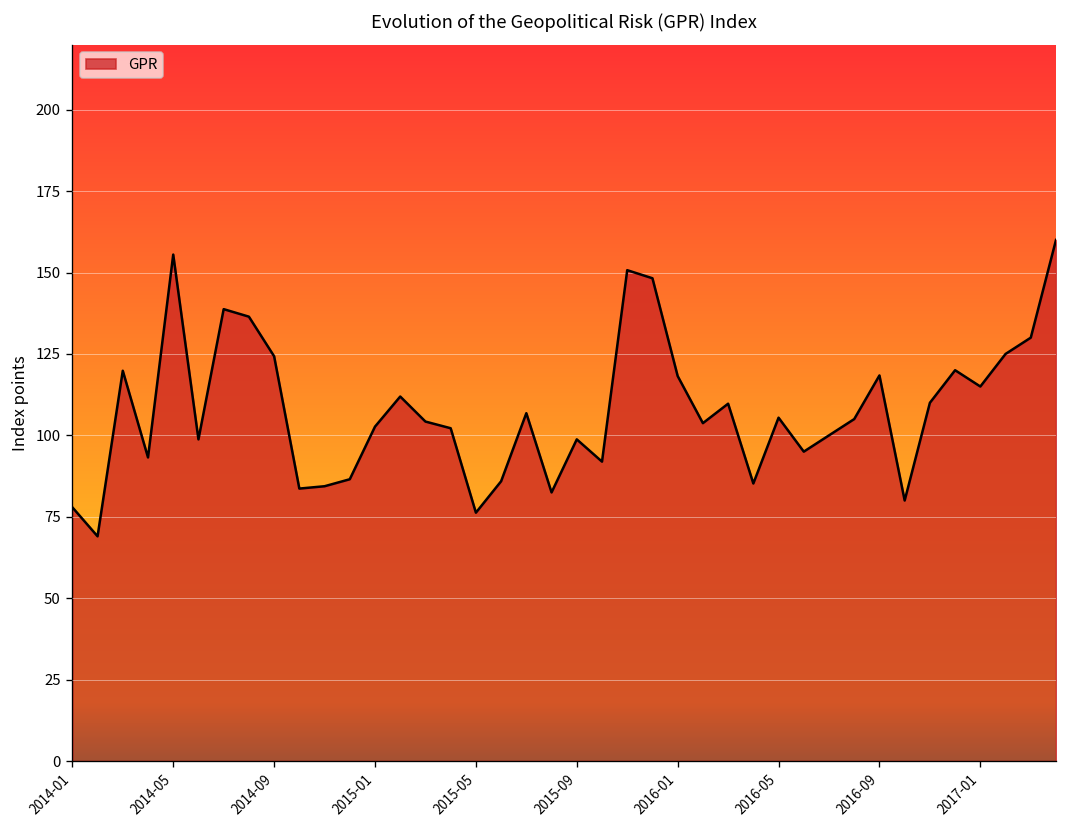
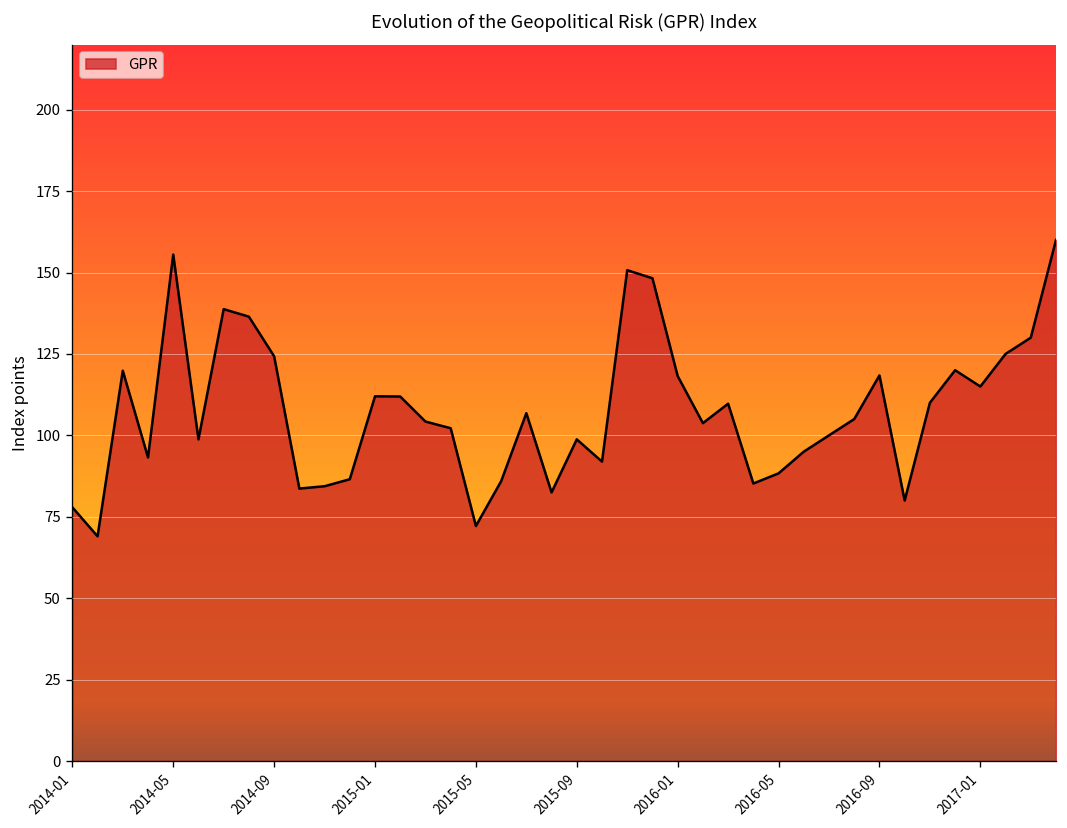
  {
    "2014-01": 78,
    "2014-05": 156,
    "2014-09": 124,
-   "2015-01": 103,
-   "2015-05": 76,
+   "2015-01": 112,
+   "2015-05": 72,
    "2015-09": 99,
    "2016-01": 118,
-   "2016-05": 105,
+   "2016-05": 88,
    "2016-09": 118,
    "2017-01": 115
  }
